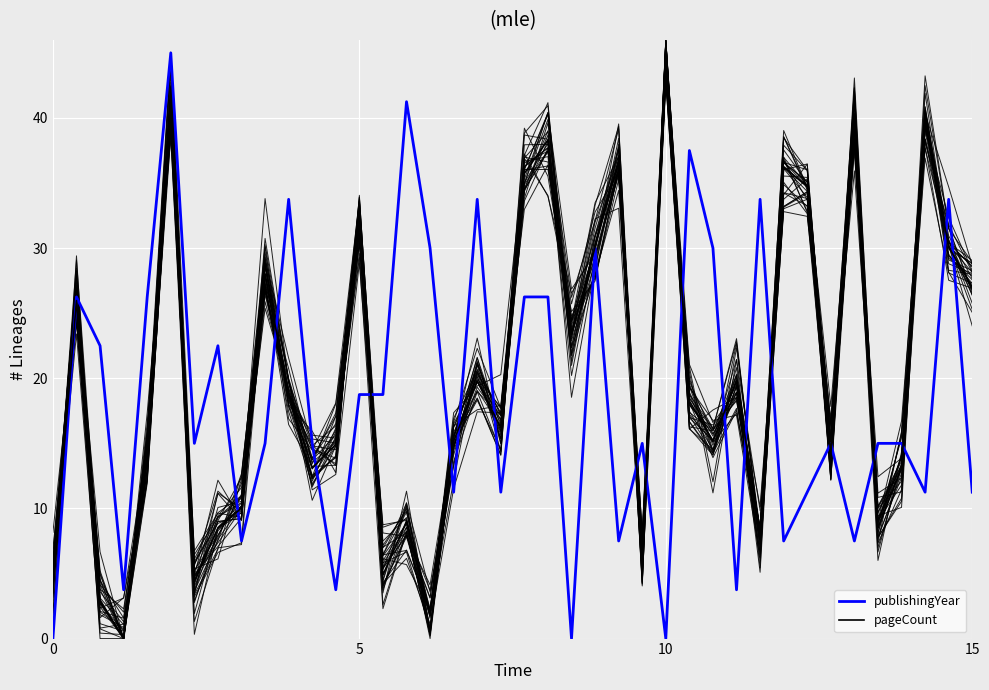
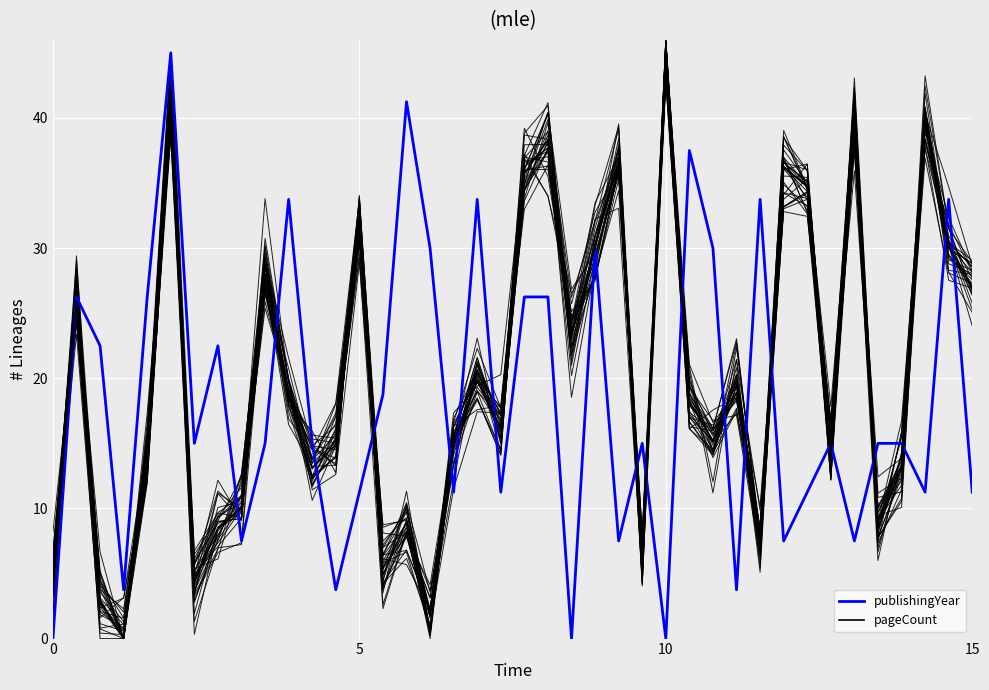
  {
    "publishingYear": {
      "0": 0.0,
-     "5": 18.8,
+     "5": 11.3,
      "10": 0.0,
      "15": 11.3
    }
  }
